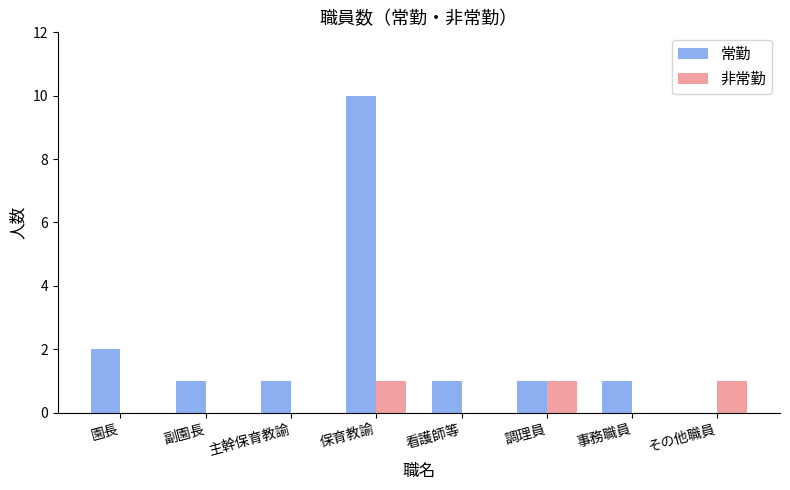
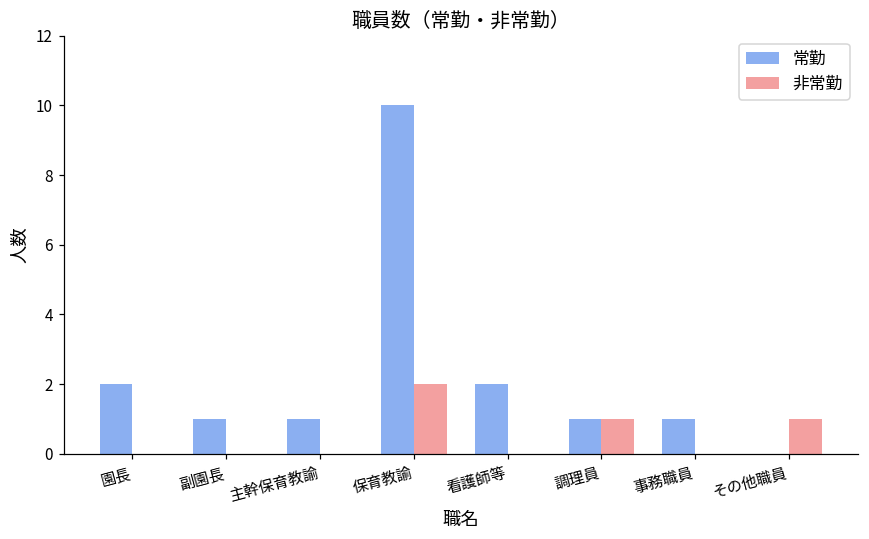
  {
    "常勤": {
      "園長": 2,
      "副園長": 1,
      "主幹保育教諭": 1,
      "保育教諭": 10,
-     "看護師等": 1,
+     "看護師等": 2,
      "調理員": 1,
      "事務職員": 1,
      "その他職員": 0
    },
    "非常勤": {
      "園長": 0,
      "副園長": 0,
      "主幹保育教諭": 0,
-     "保育教諭": 1,
+     "保育教諭": 2,
      "看護師等": 0,
      "調理員": 1,
      "事務職員": 0,
      "その他職員": 1
    }
  }
